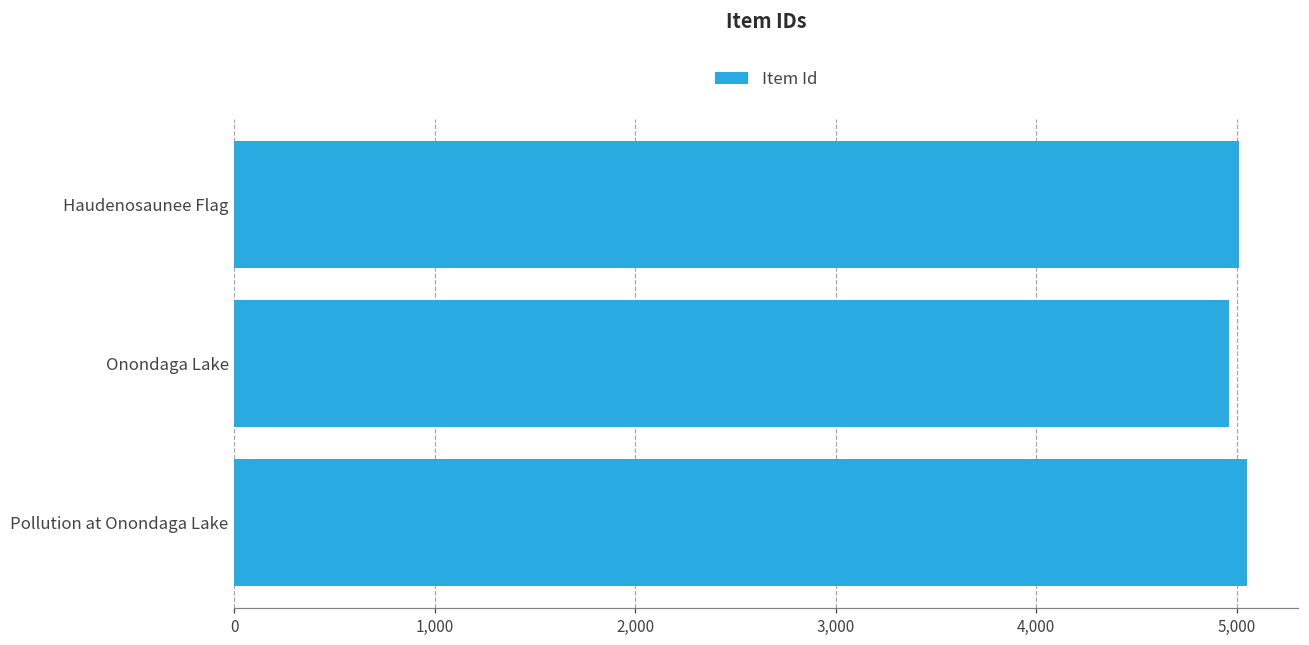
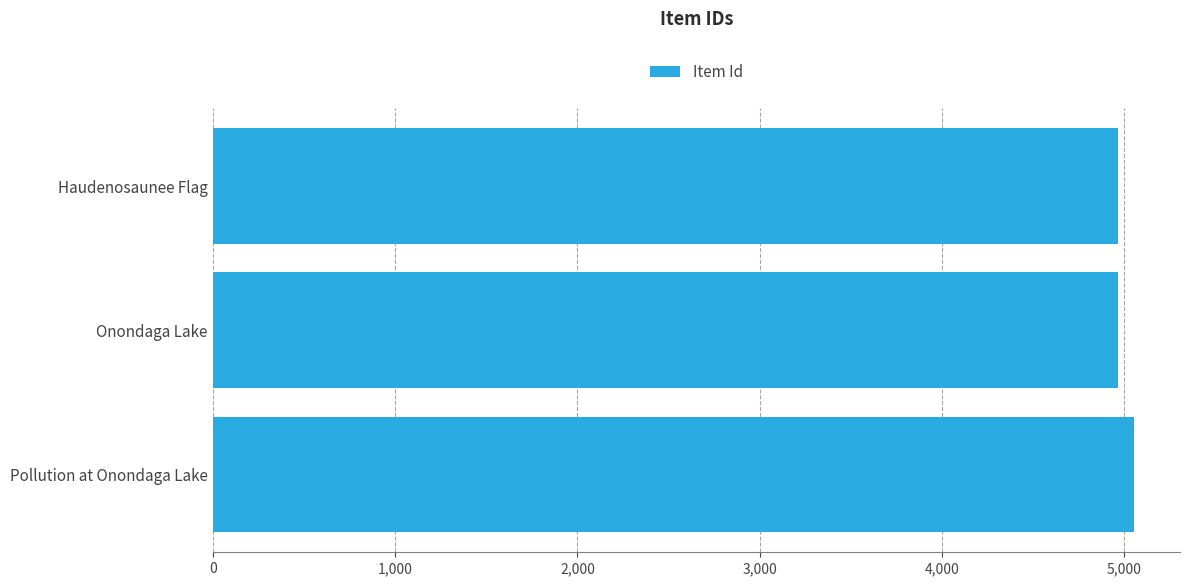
  {
-   "Haudenosaunee Flag": "5,010",
+   "Haudenosaunee Flag": "4,960",
    "Onondaga Lake": "4,960",
    "Pollution at Onondaga Lake": "5,050"
  }
